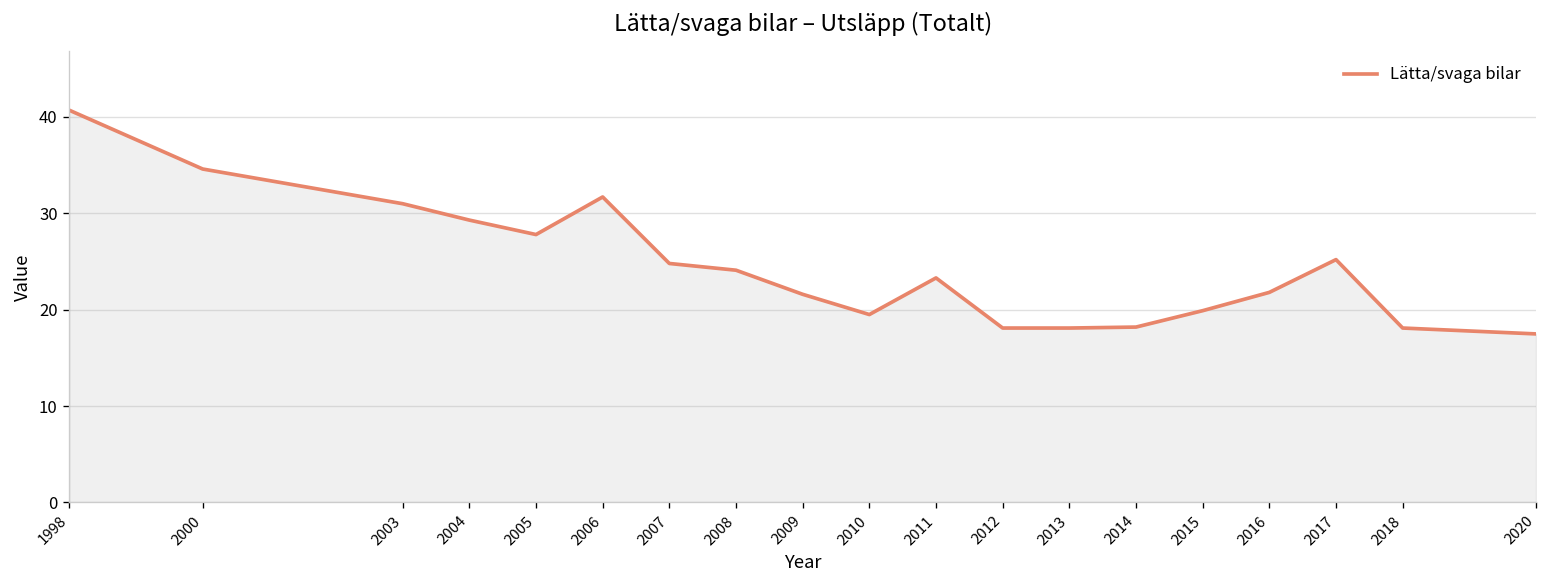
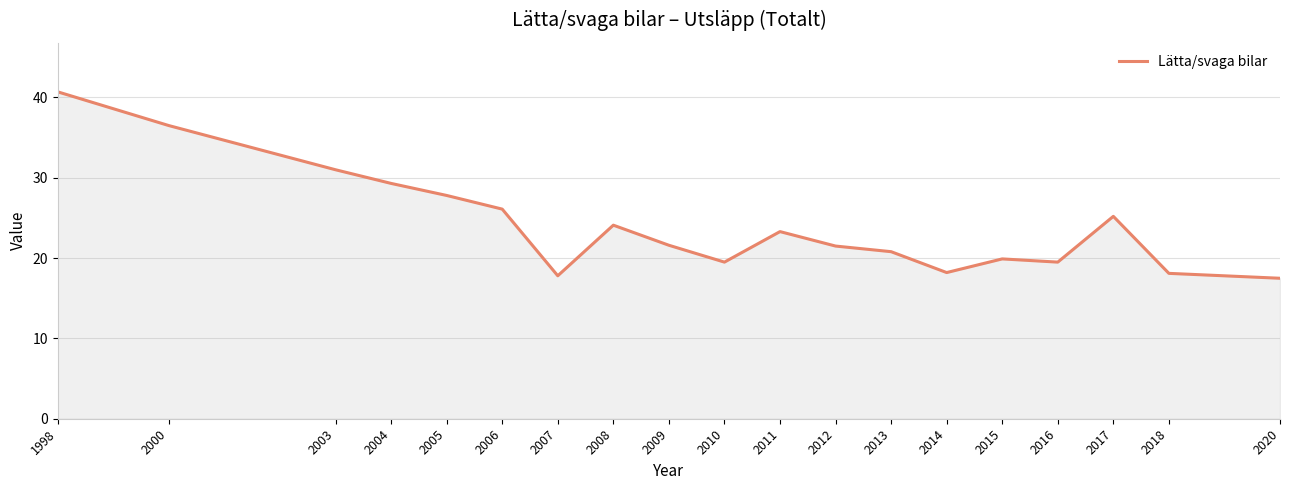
  {
    "1998": 41,
-   "2000": 35,
+   "2000": 37,
    "2003": 31,
    "2004": 29,
    "2005": 28,
-   "2006": 32,
-   "2007": 25,
+   "2006": 26,
+   "2007": 18,
    "2008": 24,
    "2009": 22,
    "2010": 20,
    "2011": 23,
-   "2012": 18,
-   "2013": 18,
+   "2012": 22,
+   "2013": 21,
    "2014": 18,
    "2015": 20,
-   "2016": 22,
+   "2016": 20,
    "2017": 25,
    "2018": 18,
    "2020": 17
  }
